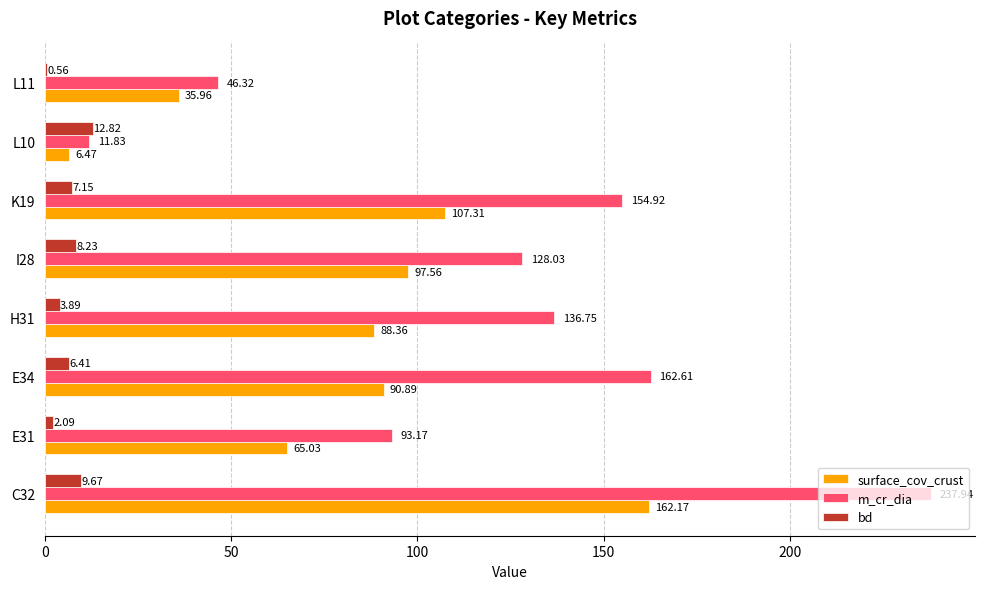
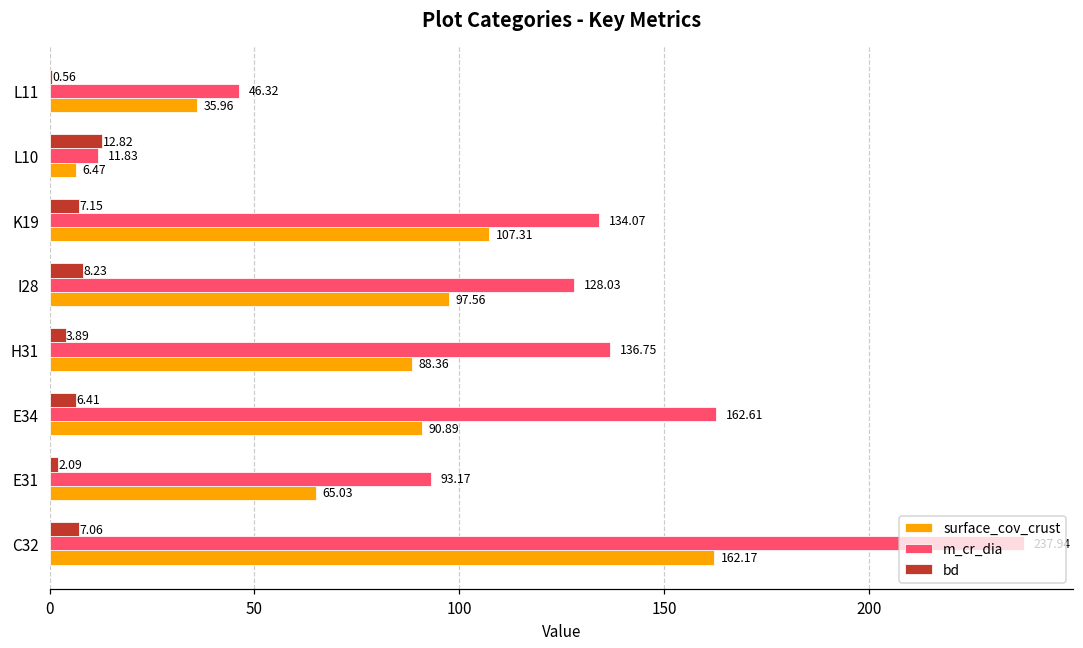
  {
    "surface_cov_crust": {
      "L11": 35.96,
      "L10": 6.47,
      "K19": 107.31,
      "I28": 97.56,
      "H31": 88.36,
      "E34": 90.89,
      "E31": 65.03,
      "C32": 162.17
    },
    "m_cr_dia": {
      "L11": 46.32,
      "L10": 11.83,
-     "K19": 154.92,
+     "K19": 134.07,
      "I28": 128.03,
      "H31": 136.75,
      "E34": 162.61,
      "E31": 93.17
    },
    "bd": {
      "L11": 0.56,
      "L10": 12.82,
      "K19": 7.15,
      "I28": 8.23,
      "H31": 3.89,
      "E34": 6.41,
      "E31": 2.09,
-     "C32": 9.67
+     "C32": 7.06
    }
  }
